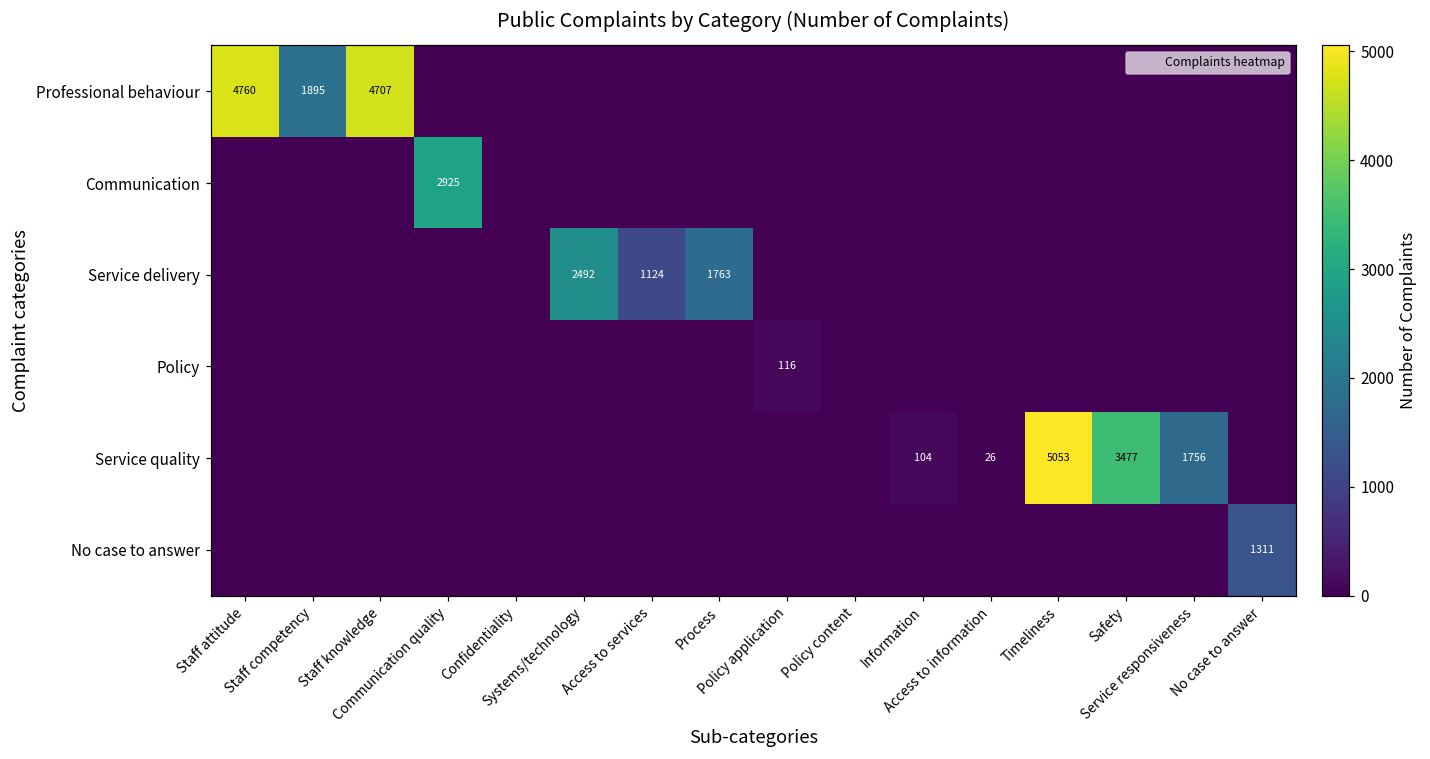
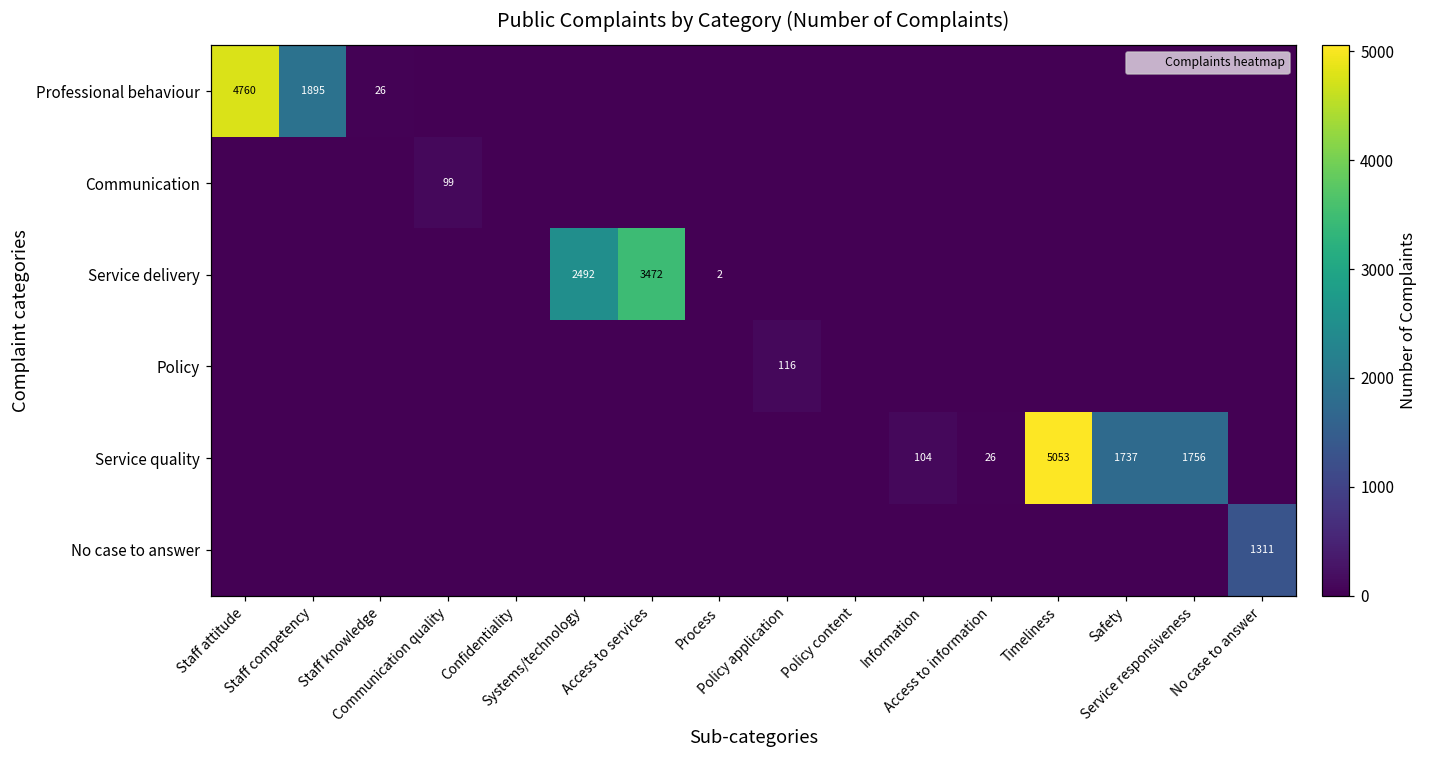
  {
    "Professional behaviour": {
      "Staff attitude": 4760,
      "Staff competency": 1895,
-     "Staff knowledge": 4707
+     "Staff knowledge": 26
    },
    "Communication": {
-     "Communication quality": 2925
+     "Communication quality": 99
    },
    "Service delivery": {
      "Systems/technology": 2492,
-     "Access to services": 1124,
-     "Process": 1763
+     "Access to services": 3472,
+     "Process": 2
    },
    "Policy": {
      "Policy application": 116
    },
    "Service quality": {
      "Information": 104,
      "Access to information": 26,
      "Timeliness": 5053,
-     "Safety": 3477,
+     "Safety": 1737,
      "Service responsiveness": 1756
    },
    "No case to answer": {
      "No case to answer": 1311
    }
  }
